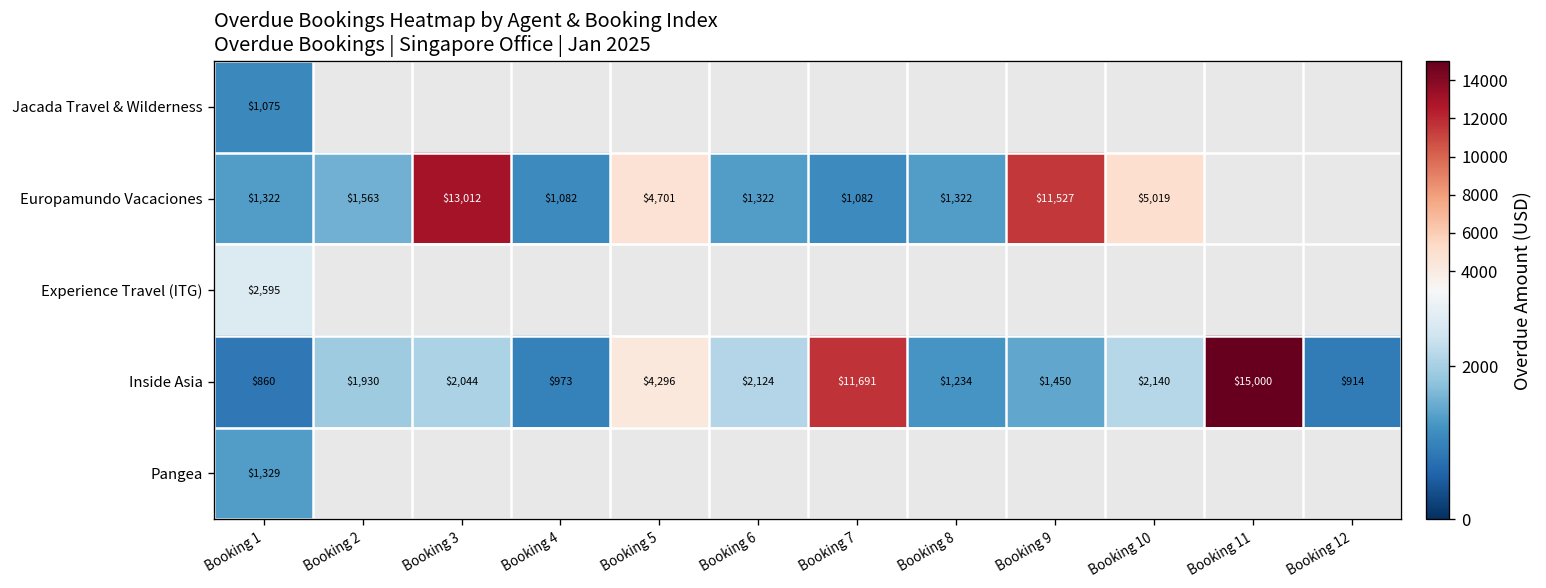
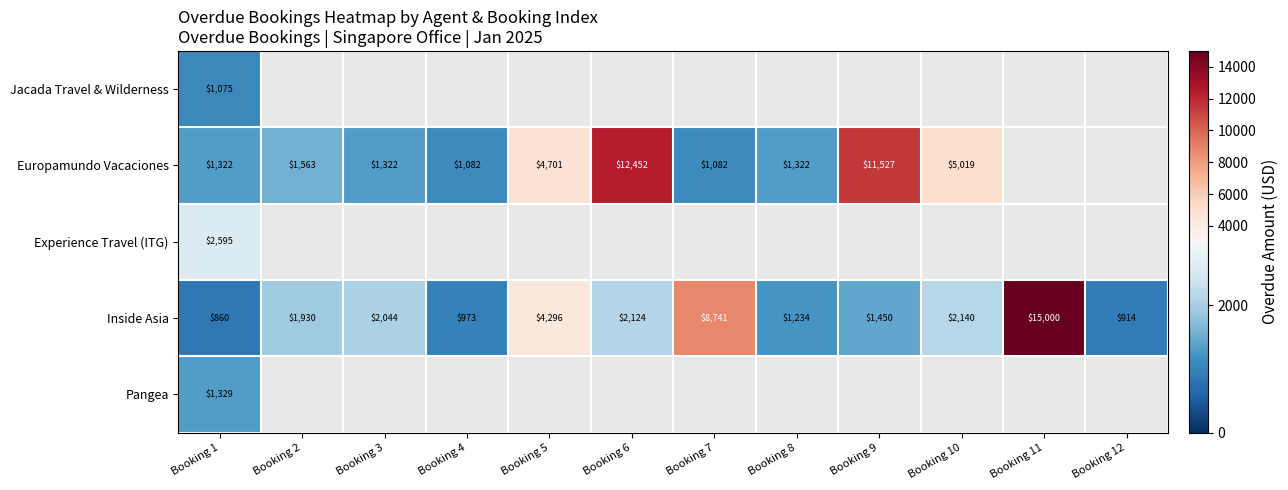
  {
    "Jacada Travel & Wilderness": {
      "Booking 1": "$1,075"
    },
    "Europamundo Vacaciones": {
      "Booking 1": "$1,322",
      "Booking 2": "$1,563",
-     "Booking 3": "$13,012",
+     "Booking 3": "$1,322",
      "Booking 4": "$1,082",
      "Booking 5": "$4,701",
-     "Booking 6": "$1,322",
+     "Booking 6": "$12,452",
      "Booking 7": "$1,082",
      "Booking 8": "$1,322",
      "Booking 9": "$11,527",
      "Booking 10": "$5,019"
    },
    "Experience Travel (ITG)": {
      "Booking 1": "$2,595"
    },
    "Inside Asia": {
      "Booking 1": "$860",
      "Booking 2": "$1,930",
      "Booking 3": "$2,044",
      "Booking 4": "$973",
      "Booking 5": "$4,296",
      "Booking 6": "$2,124",
-     "Booking 7": "$11,691",
+     "Booking 7": "$8,741",
      "Booking 8": "$1,234",
      "Booking 9": "$1,450",
      "Booking 10": "$2,140",
      "Booking 11": "$15,000",
      "Booking 12": "$914"
    },
    "Pangea": {
      "Booking 1": "$1,329"
    }
  }
